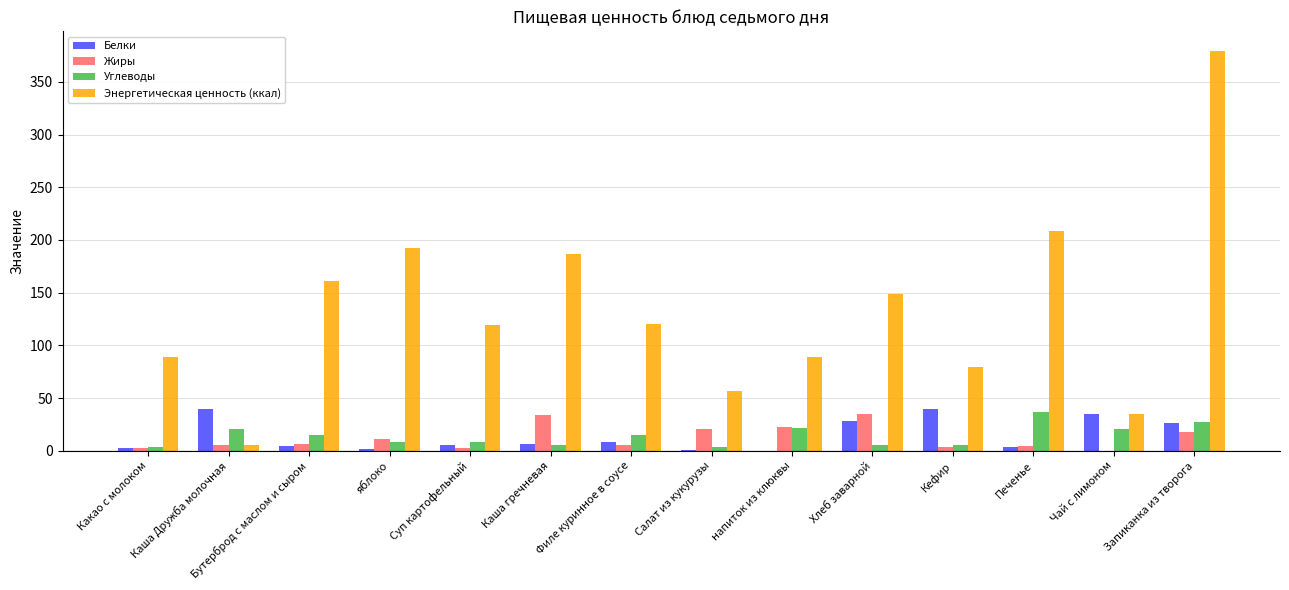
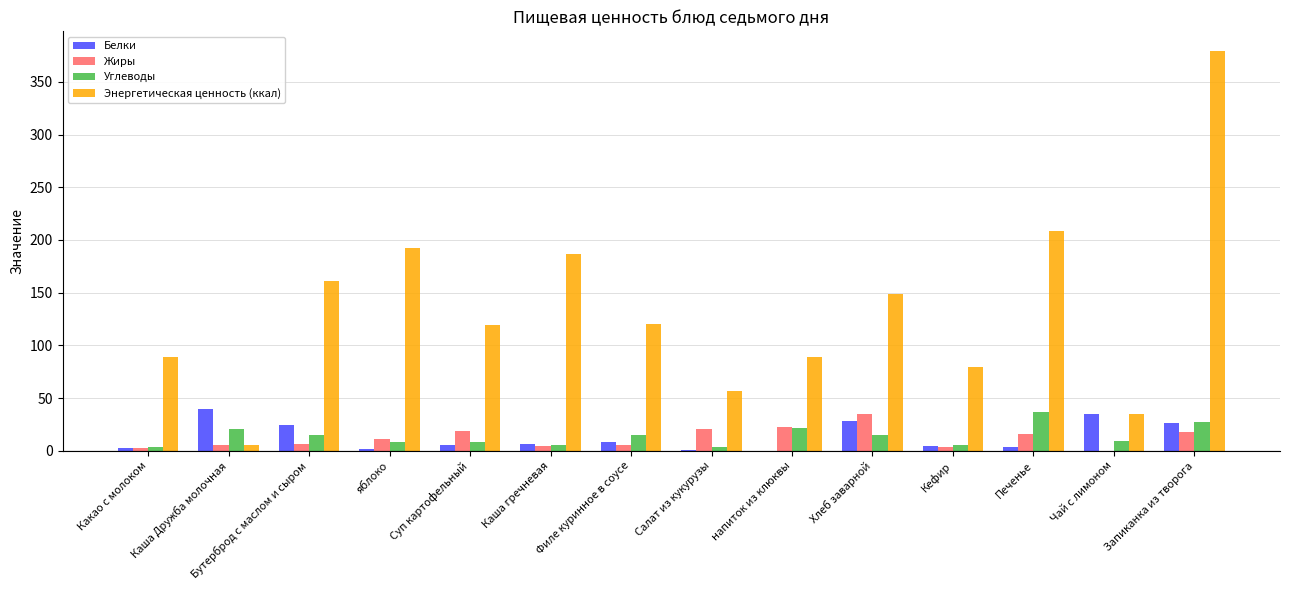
  {
    "Белки": {
      "Какао с молоком": 3,
      "Каша Дружба молочная": 39,
-     "Бутерброд с маслом и сыром": 5,
+     "Бутерброд с маслом и сыром": 24,
      "Суп картофельный": 5,
      "Каша гречневая": 7,
      "Филе куринное в соусе": 8,
      "Хлеб заварной": 28,
-     "Кефир": 40,
+     "Кефир": 4,
      "Печенье": 4,
      "Чай с лимоном": 35,
      "Запиканка из творога": 27
    },
    "Жиры": {
      "Какао с молоком": 3,
      "Каша Дружба молочная": 6,
      "Бутерброд с маслом и сыром": 7,
      "яблоко": 12,
-     "Суп картофельный": 3,
-     "Каша гречневая": 34,
+     "Суп картофельный": 19,
+     "Каша гречневая": 5,
      "Филе куринное в соусе": 6,
      "Салат из кукурузы": 21,
      "напиток из клюквы": 23,
      "Хлеб заварной": 35,
      "Кефир": 4,
-     "Печенье": 5,
+     "Печенье": 16,
      "Чай с лимоном": 0,
      "Запиканка из творога": 18
    },
    "Углеводы": {
      "Какао с молоком": 4,
      "Каша Дружба молочная": 21,
      "Бутерброд с маслом и сыром": 15,
      "яблоко": 8,
      "Суп картофельный": 8,
      "Каша гречневая": 6,
      "Филе куринное в соусе": 15,
      "Салат из кукурузы": 3,
      "напиток из клюквы": 22,
-     "Хлеб заварной": 5,
+     "Хлеб заварной": 15,
      "Кефир": 6,
      "Печенье": 37,
-     "Чай с лимоном": 21,
+     "Чай с лимоном": 9,
      "Запиканка из творога": 28
    },
    "Энергетическая ценность (ккал)": {
      "Какао с молоком": 89,
      "Каша Дружба молочная": 6,
      "Бутерброд с маслом и сыром": 161,
      "яблоко": 192,
      "Суп картофельный": 120,
      "Каша гречневая": 187,
      "Филе куринное в соусе": 120,
      "Салат из кукурузы": 57,
      "напиток из клюквы": 89,
      "Хлеб заварной": 149,
      "Кефир": 79,
      "Печенье": 209,
      "Чай с лимоном": 35,
      "Запиканка из творога": 379
    }
  }
